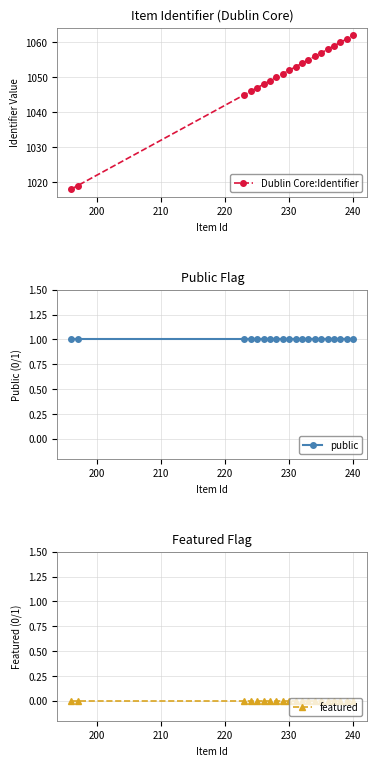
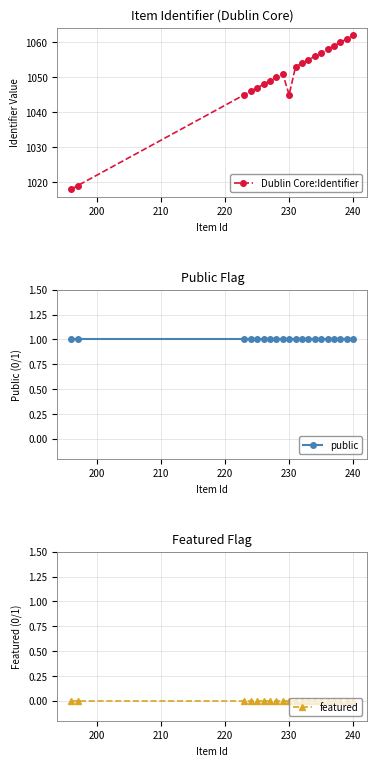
  {
    "Item Identifier (Dublin Core)": {
-     "230": 1052,
+     "230": 1045,
      "240": 1062
    },
    "Public Flag": {
      "230": 1.0,
      "240": 1.0
    }
  }
